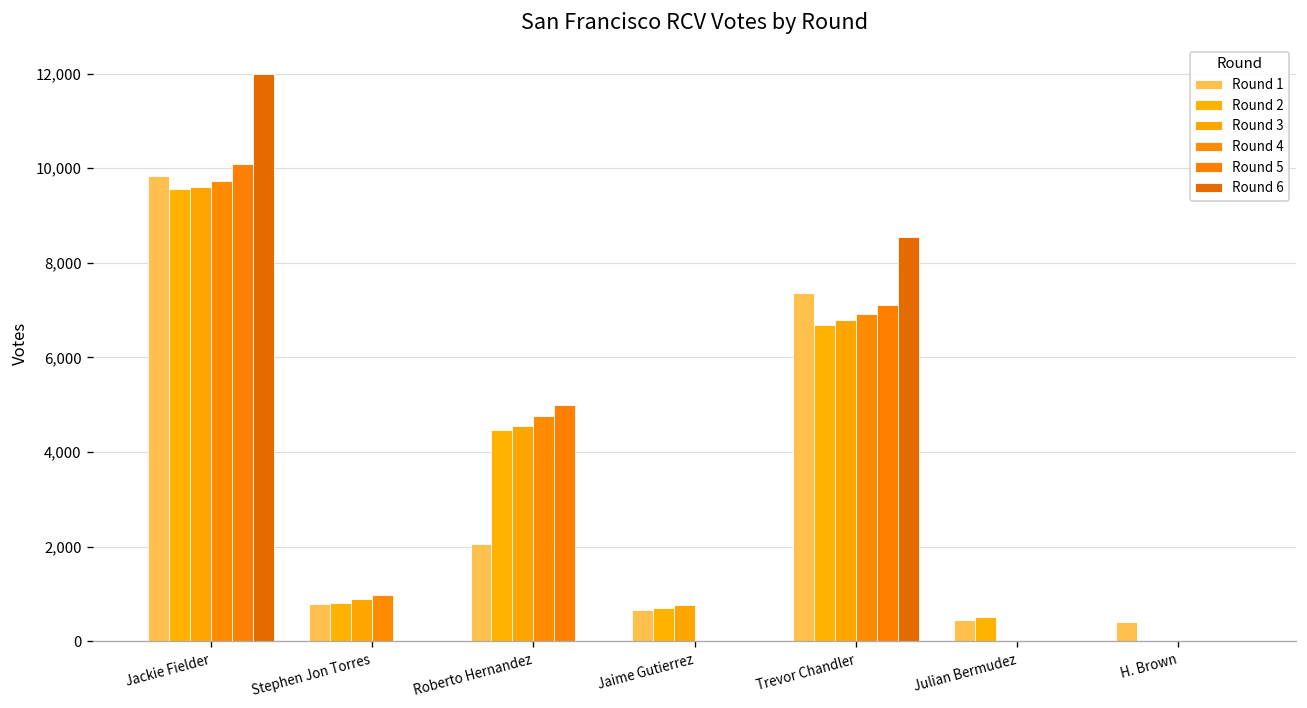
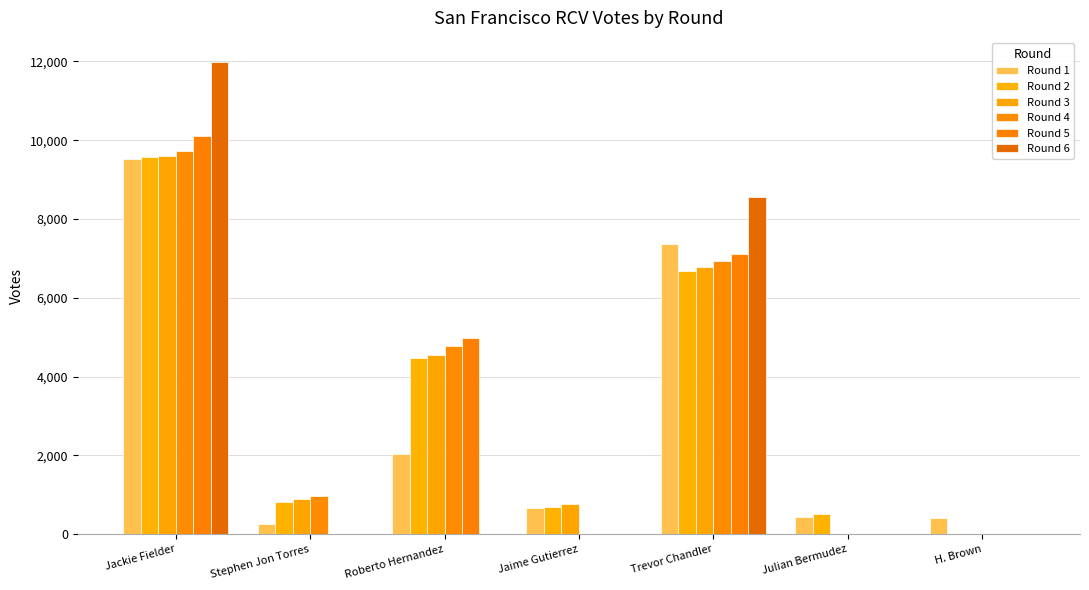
  {
    "Round 1": {
-     "Jackie Fielder": "9,800",
-     "Stephen Jon Torres": "800",
+     "Jackie Fielder": "9,500",
+     "Stephen Jon Torres": "300",
      "Roberto Hernandez": "2,000",
      "Jaime Gutierrez": "700",
      "Trevor Chandler": "7,400",
      "Julian Bermudez": "400",
      "H. Brown": "400"
    }
  }
